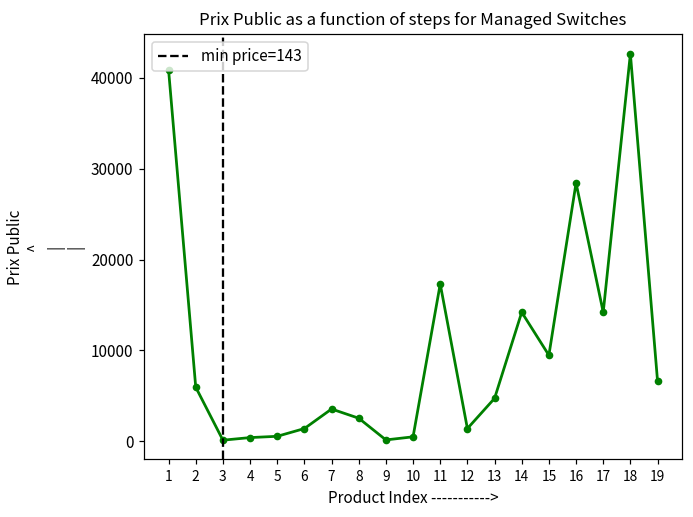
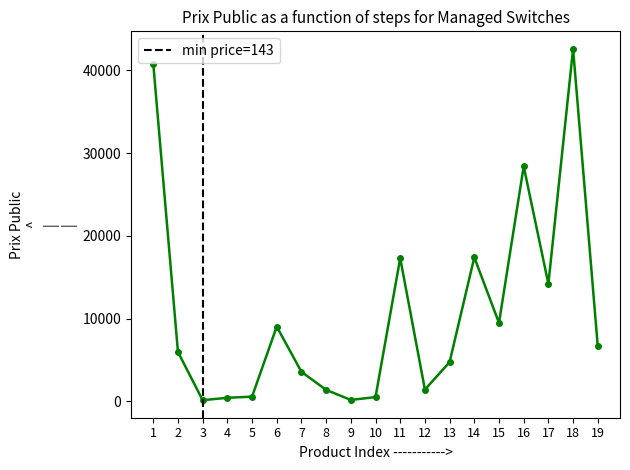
  {
    "1": 41000,
    "2": 6000,
    "3": 0,
    "4": 0,
    "5": 1000,
-   "6": 1000,
+   "6": 9000,
    "7": 4000,
-   "8": 3000,
+   "8": 1000,
    "9": 0,
    "10": 1000,
    "11": 17000,
    "12": 1000,
    "13": 5000,
-   "14": 14000,
+   "14": 17000,
    "15": 9000,
    "16": 28000,
    "17": 14000,
    "18": 43000,
    "19": 7000
  }
